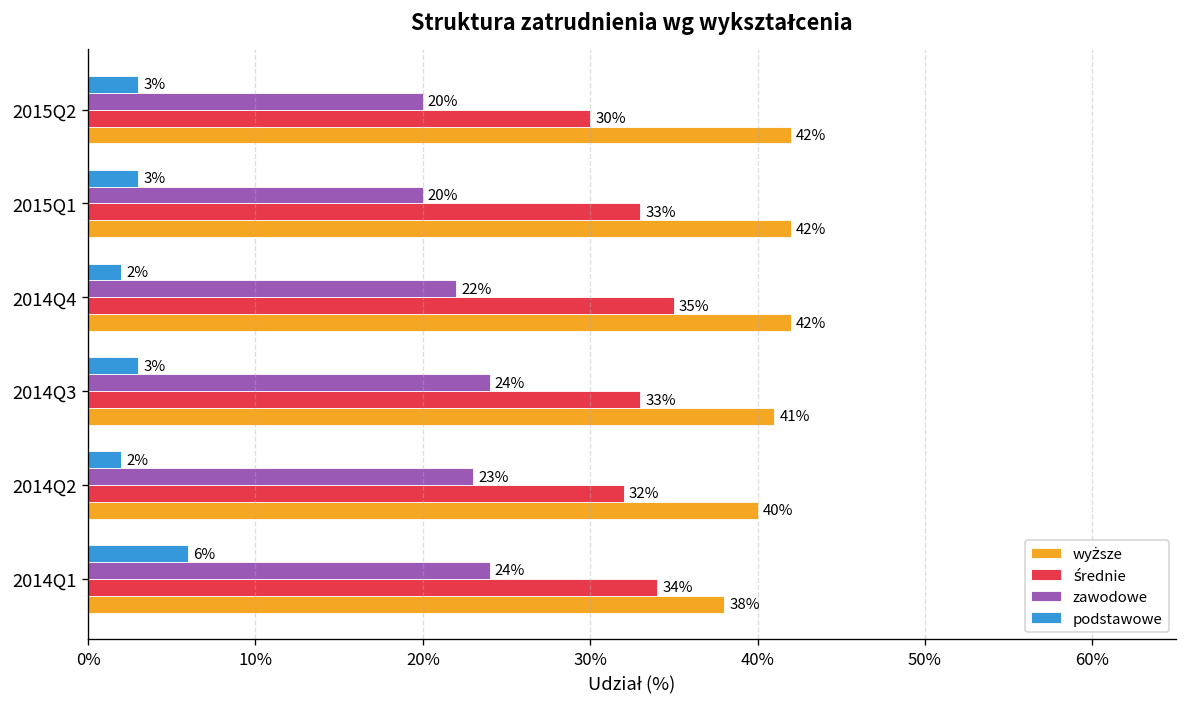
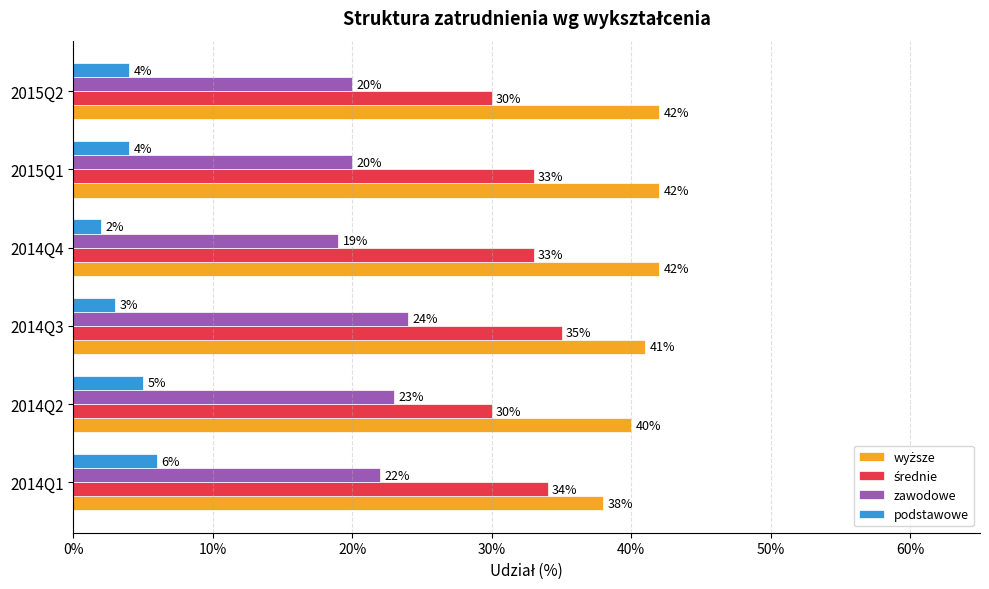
  {
    "wyższe": {
      "2015Q2": "42%",
      "2015Q1": "42%",
      "2014Q4": "42%",
      "2014Q3": "41%",
      "2014Q2": "40%",
      "2014Q1": "38%"
    },
    "średnie": {
      "2015Q2": "30%",
      "2015Q1": "33%",
-     "2014Q4": "35%",
-     "2014Q3": "33%",
-     "2014Q2": "32%",
+     "2014Q4": "33%",
+     "2014Q3": "35%",
+     "2014Q2": "30%",
      "2014Q1": "34%"
    },
    "zawodowe": {
      "2015Q2": "20%",
      "2015Q1": "20%",
-     "2014Q4": "22%",
+     "2014Q4": "19%",
      "2014Q3": "24%",
      "2014Q2": "23%",
-     "2014Q1": "24%"
+     "2014Q1": "22%"
    },
    "podstawowe": {
-     "2015Q2": "3%",
-     "2015Q1": "3%",
+     "2015Q2": "4%",
+     "2015Q1": "4%",
      "2014Q4": "2%",
      "2014Q3": "3%",
-     "2014Q2": "2%",
+     "2014Q2": "5%",
      "2014Q1": "6%"
    }
  }
